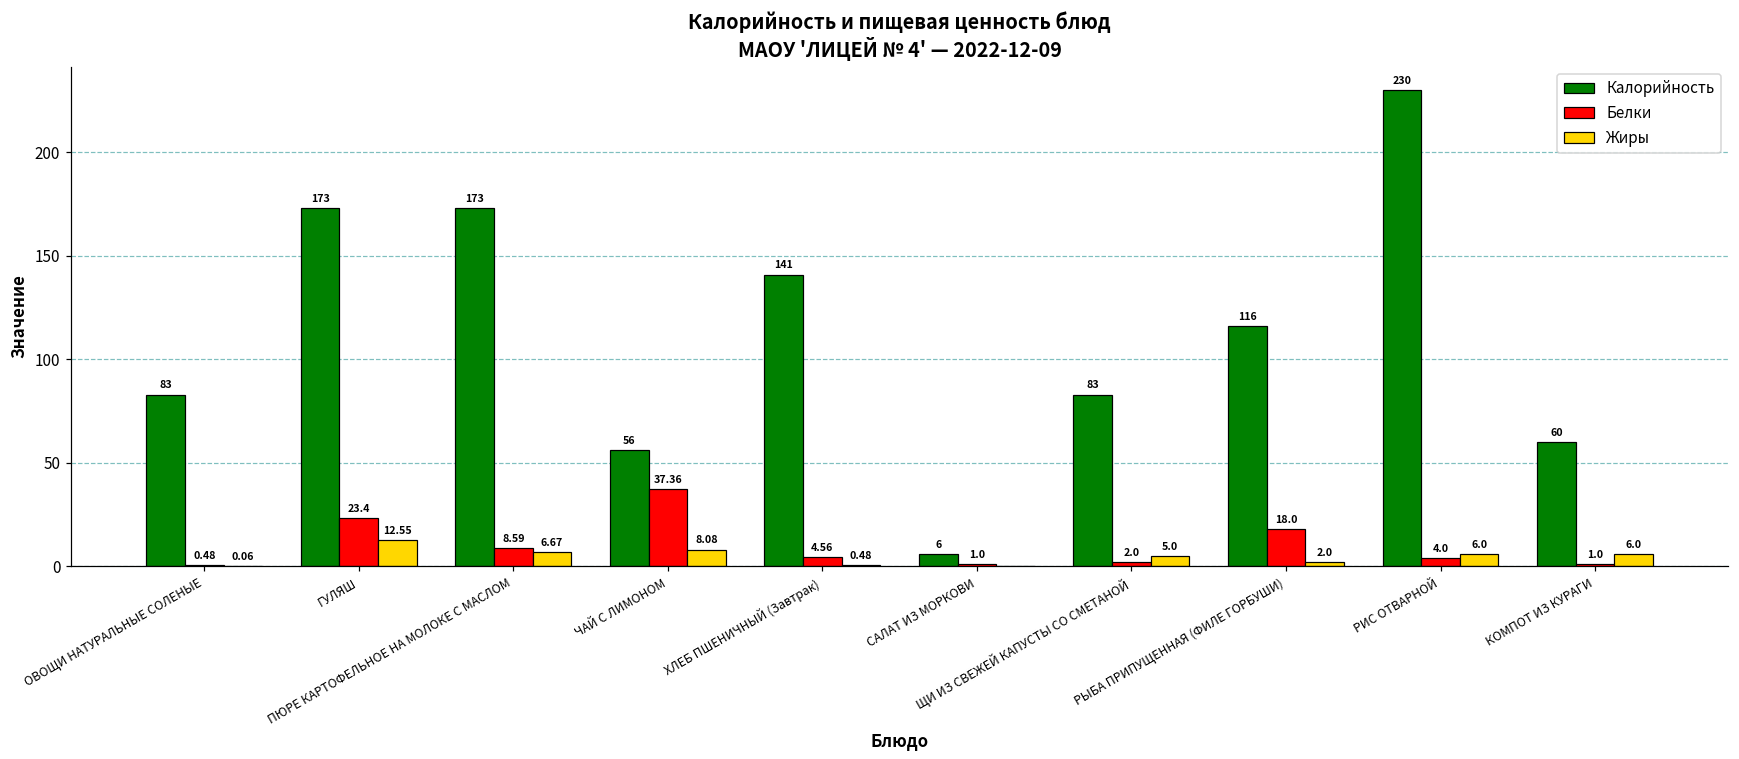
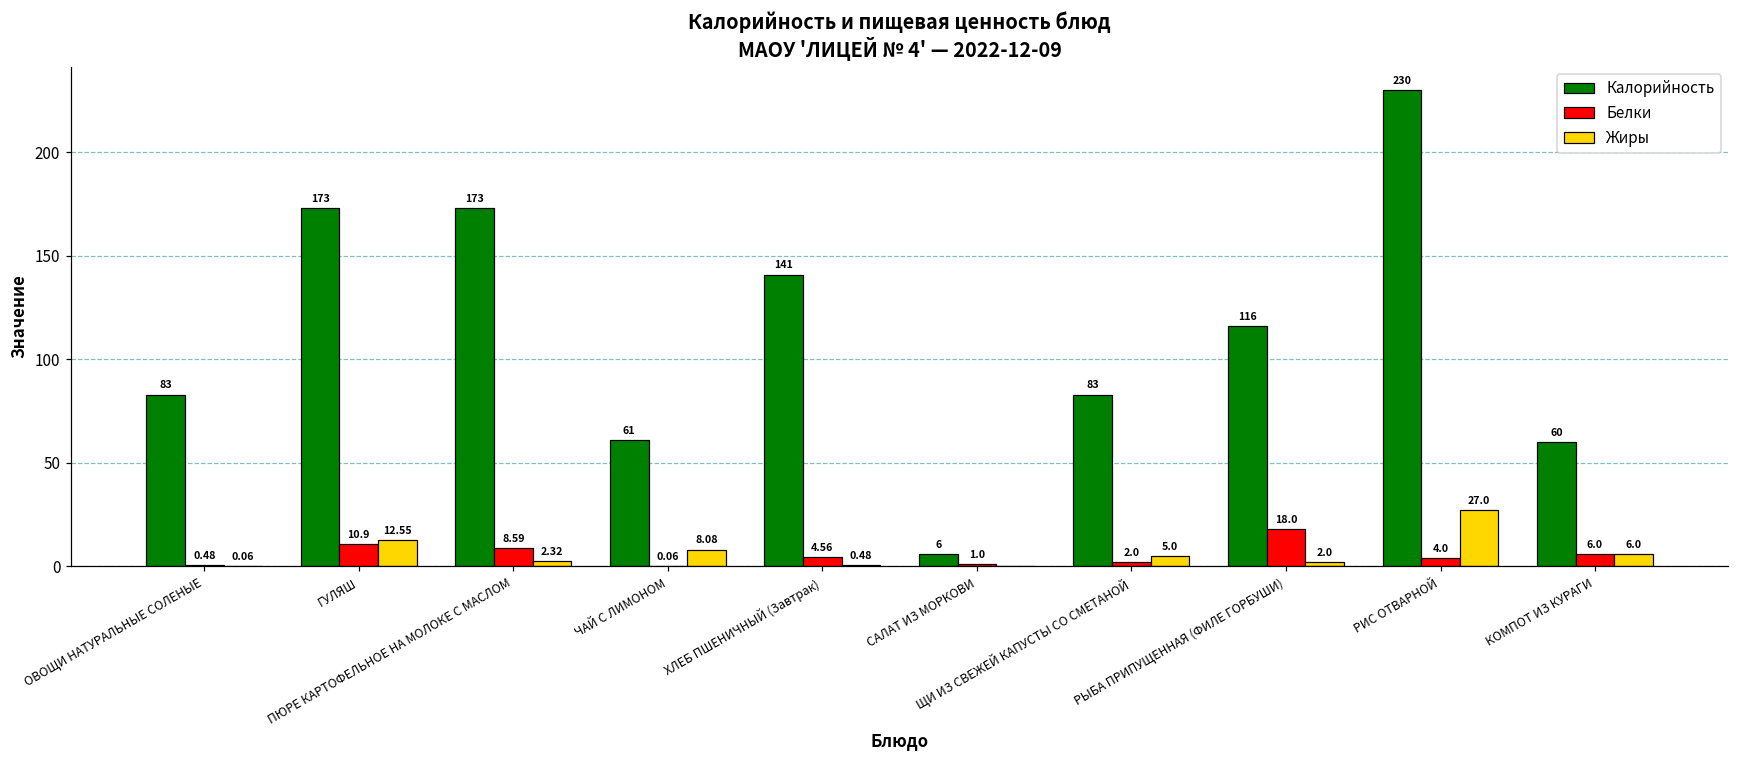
  {
    "Калорийность": {
      "ОВОЩИ НАТУРАЛЬНЫЕ СОЛЕНЫЕ": 83,
      "ГУЛЯШ": 173,
      "ПЮРЕ КАРТОФЕЛЬНОЕ НА МОЛОКЕ С МАСЛОМ": 173,
-     "ЧАЙ С ЛИМОНОМ": 56,
+     "ЧАЙ С ЛИМОНОМ": 61,
      "ХЛЕБ ПШЕНИЧНЫЙ (Завтрак)": 141,
      "САЛАТ ИЗ МОРКОВИ": 6,
      "ЩИ ИЗ СВЕЖЕЙ КАПУСТЫ СО СМЕТАНОЙ": 83,
      "РЫБА ПРИПУЩЕННАЯ (ФИЛЕ ГОРБУШИ)": 116,
      "РИС ОТВАРНОЙ": 230,
      "КОМПОТ ИЗ КУРАГИ": 60
    },
    "Белки": {
      "ОВОЩИ НАТУРАЛЬНЫЕ СОЛЕНЫЕ": 0.48,
-     "ГУЛЯШ": 23.4,
+     "ГУЛЯШ": 10.9,
      "ПЮРЕ КАРТОФЕЛЬНОЕ НА МОЛОКЕ С МАСЛОМ": 8.59,
-     "ЧАЙ С ЛИМОНОМ": 37.36,
+     "ЧАЙ С ЛИМОНОМ": 0.06,
      "ХЛЕБ ПШЕНИЧНЫЙ (Завтрак)": 4.56,
      "САЛАТ ИЗ МОРКОВИ": 1.0,
      "ЩИ ИЗ СВЕЖЕЙ КАПУСТЫ СО СМЕТАНОЙ": 2.0,
      "РЫБА ПРИПУЩЕННАЯ (ФИЛЕ ГОРБУШИ)": 18.0,
      "РИС ОТВАРНОЙ": 4.0,
-     "КОМПОТ ИЗ КУРАГИ": 1.0
+     "КОМПОТ ИЗ КУРАГИ": 6.0
    },
    "Жиры": {
      "ОВОЩИ НАТУРАЛЬНЫЕ СОЛЕНЫЕ": 0.06,
      "ГУЛЯШ": 12.55,
-     "ПЮРЕ КАРТОФЕЛЬНОЕ НА МОЛОКЕ С МАСЛОМ": 6.67,
+     "ПЮРЕ КАРТОФЕЛЬНОЕ НА МОЛОКЕ С МАСЛОМ": 2.32,
      "ЧАЙ С ЛИМОНОМ": 8.08,
      "ХЛЕБ ПШЕНИЧНЫЙ (Завтрак)": 0.48,
      "ЩИ ИЗ СВЕЖЕЙ КАПУСТЫ СО СМЕТАНОЙ": 5.0,
      "РЫБА ПРИПУЩЕННАЯ (ФИЛЕ ГОРБУШИ)": 2.0,
-     "РИС ОТВАРНОЙ": 6.0,
+     "РИС ОТВАРНОЙ": 27.0,
      "КОМПОТ ИЗ КУРАГИ": 6.0
    }
  }
